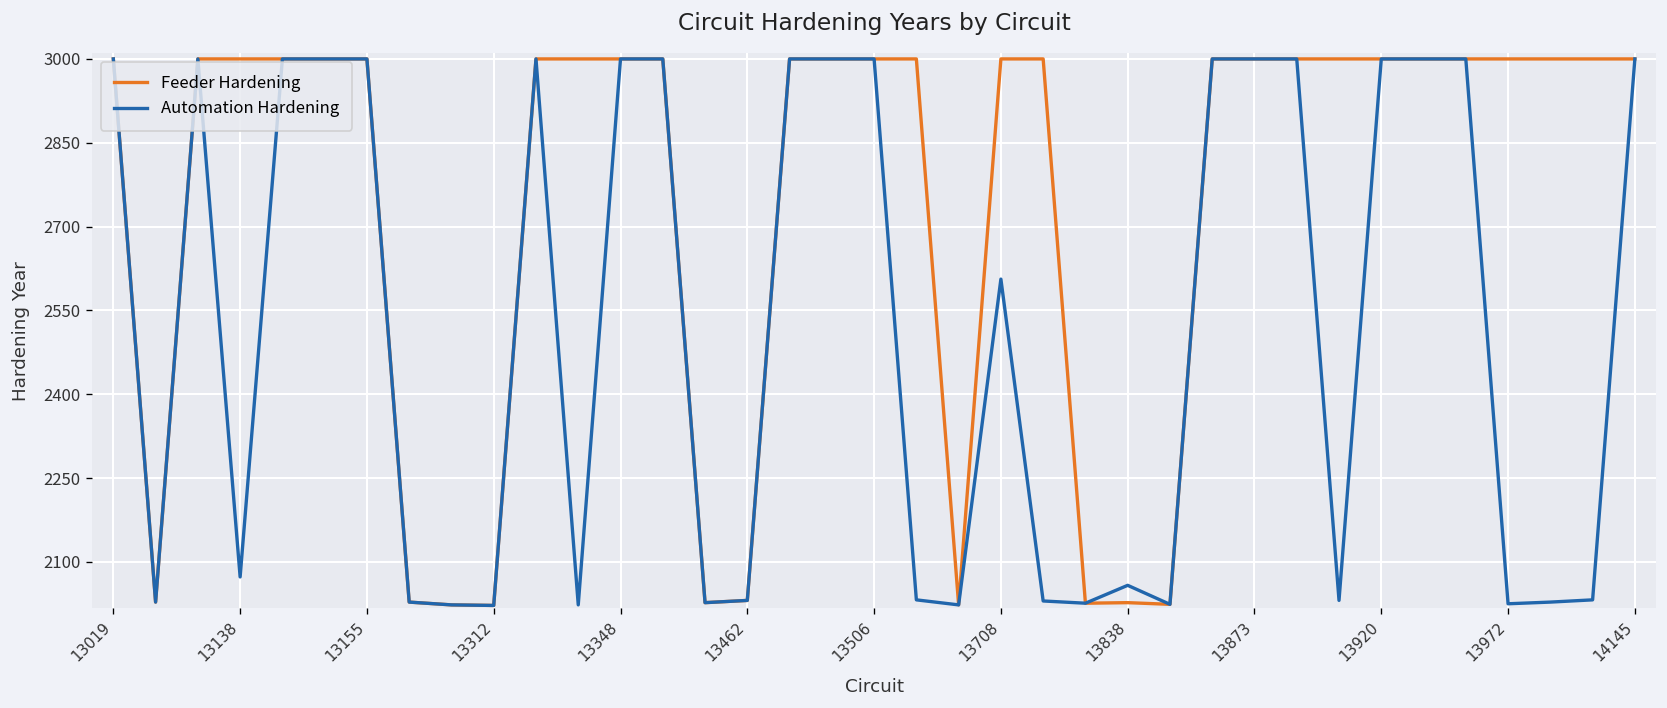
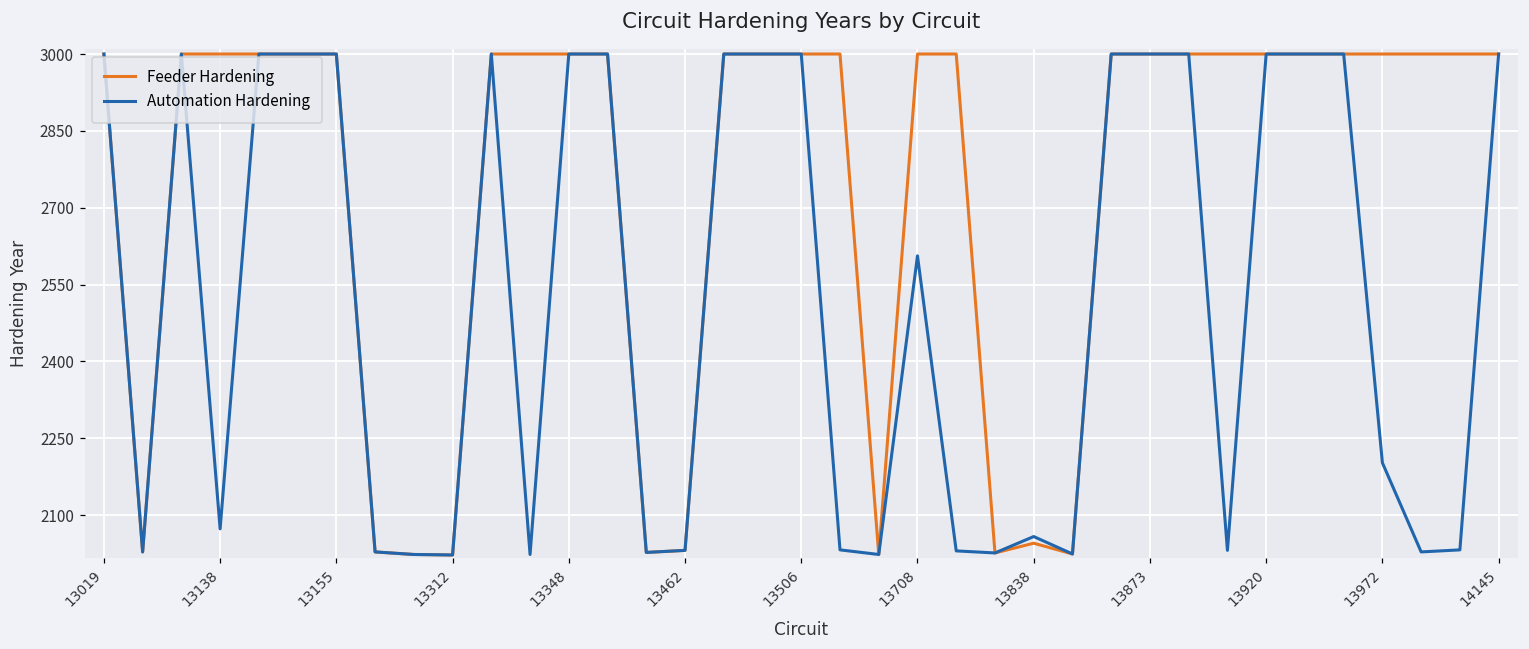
  {
    "Feeder Hardening": {
      "13138": 3000,
      "13708": 3000,
-     "13838": 2030,
+     "13838": 2050,
      "13972": 3000
    },
    "Automation Hardening": {
      "13138": 2070,
      "13708": 2610,
      "13838": 2060,
-     "13972": 2030
+     "13972": 2200
    }
  }
